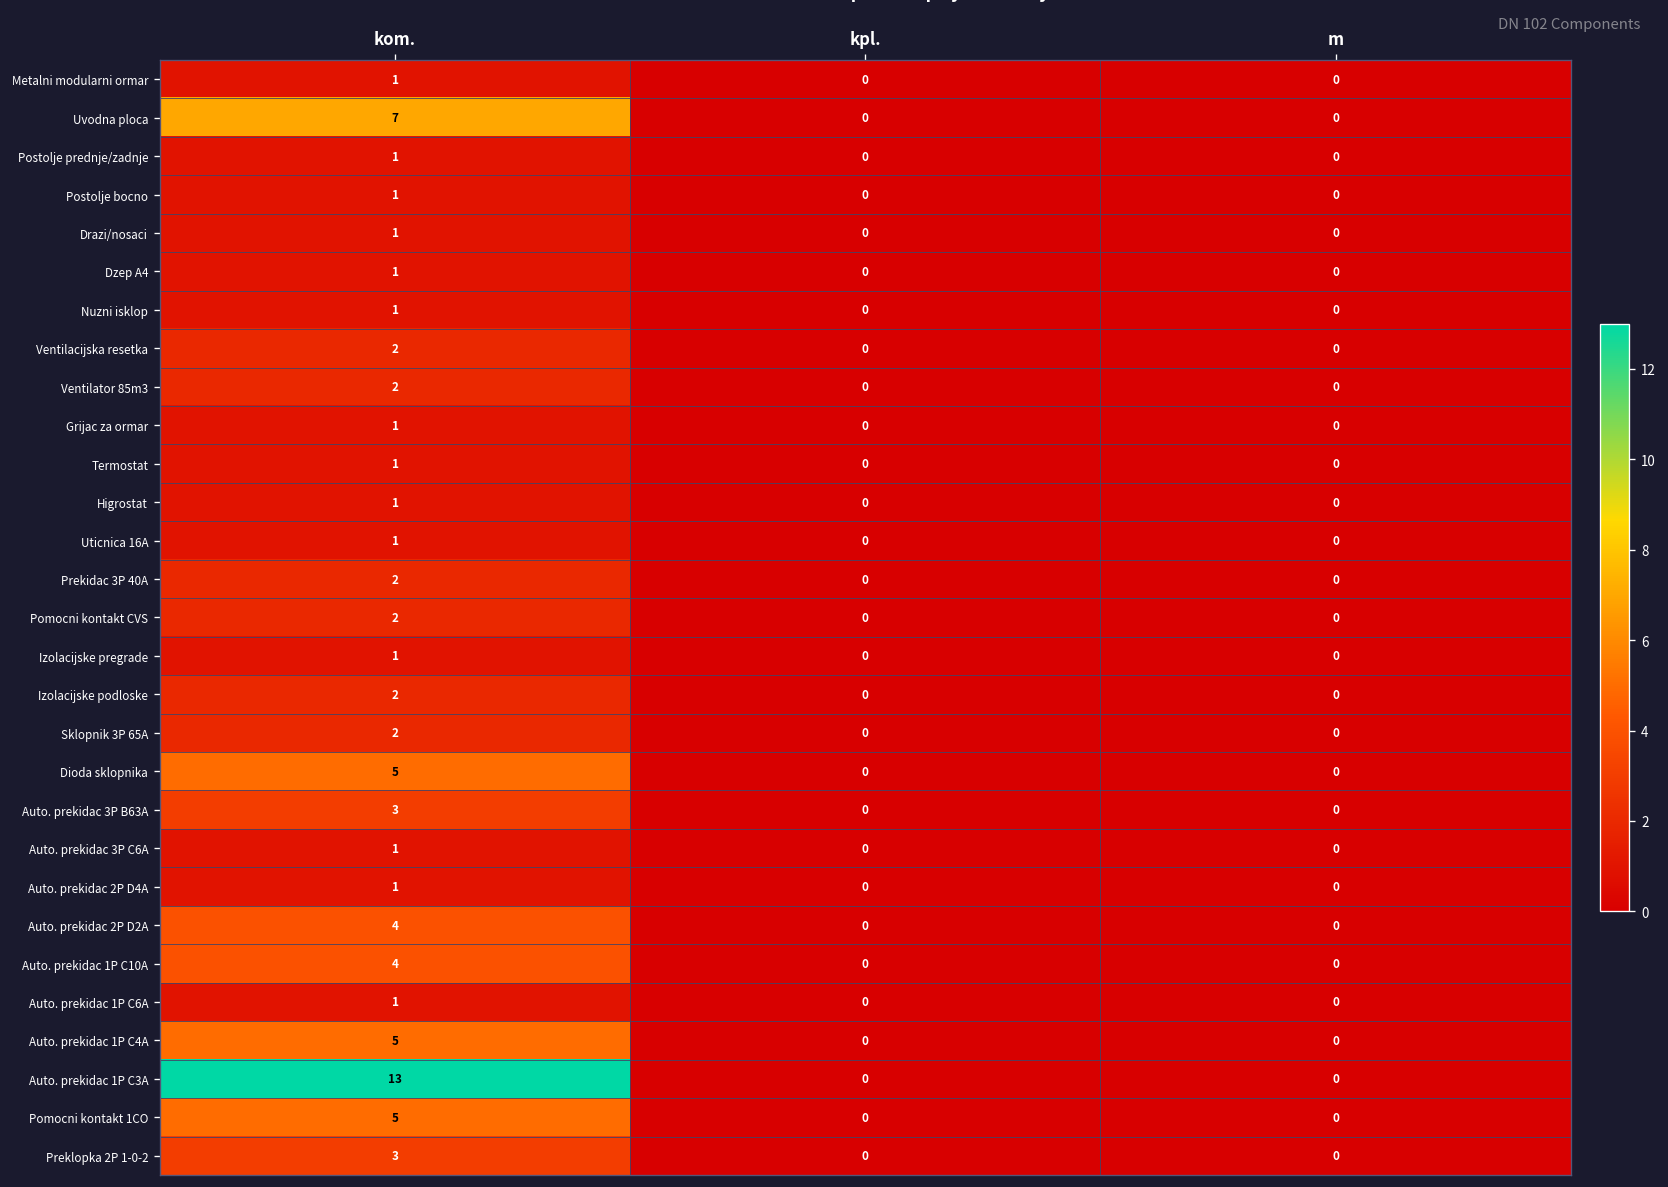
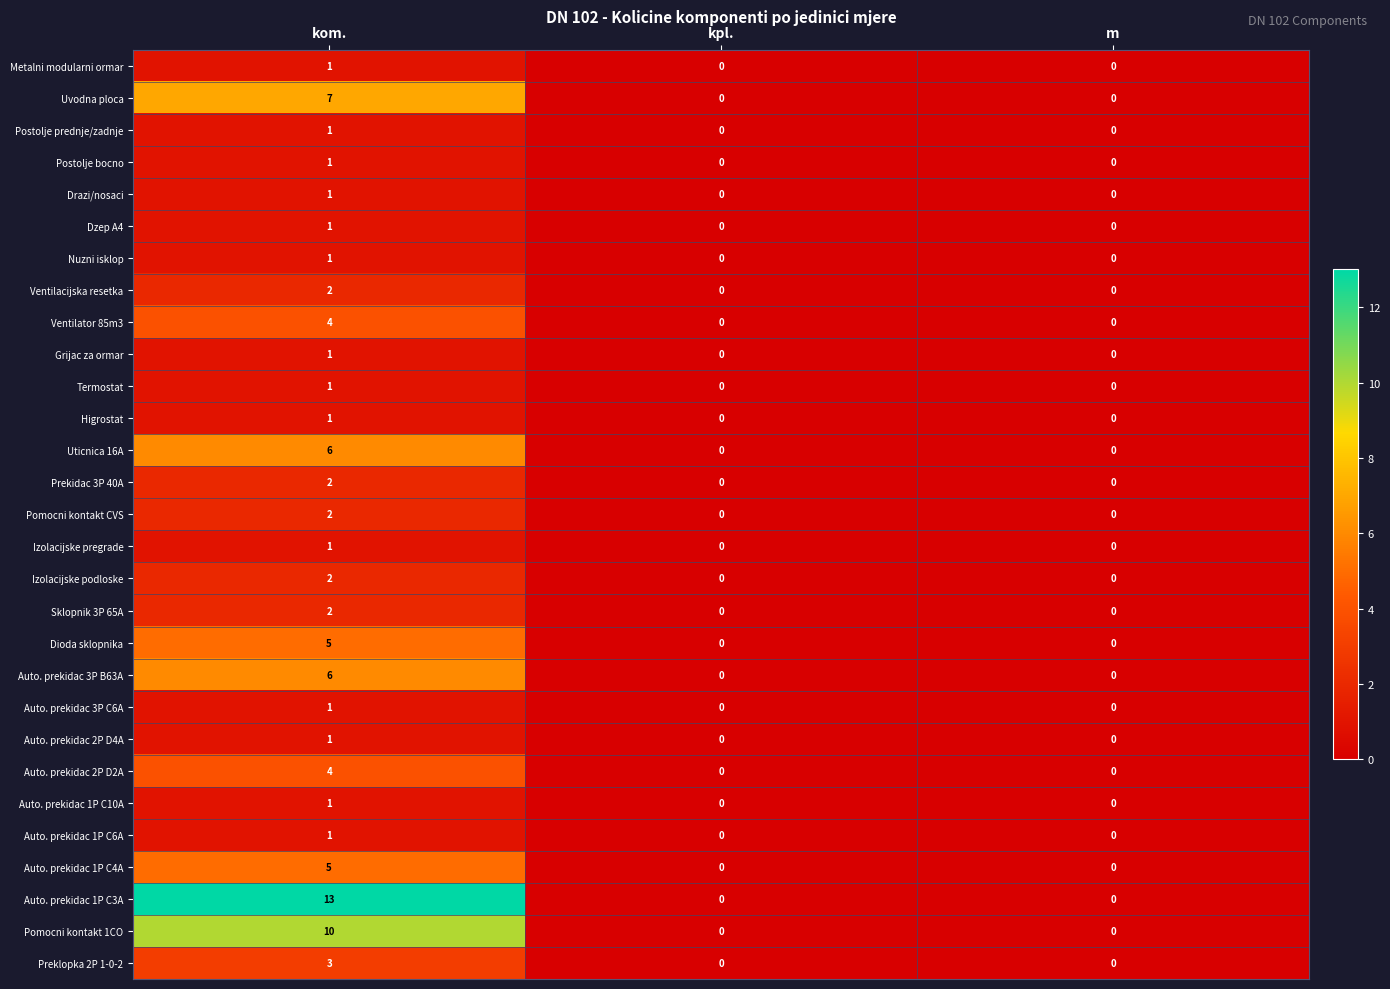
  {
    "Metalni modularni ormar": {
      "kom.": 1,
      "kpl.": 0,
      "m": 0
    },
    "Uvodna ploca": {
      "kom.": 7,
      "kpl.": 0,
      "m": 0
    },
    "Postolje prednje/zadnje": {
      "kom.": 1,
      "kpl.": 0,
      "m": 0
    },
    "Postolje bocno": {
      "kom.": 1,
      "kpl.": 0,
      "m": 0
    },
    "Drazi/nosaci": {
      "kom.": 1,
      "kpl.": 0,
      "m": 0
    },
    "Dzep A4": {
      "kom.": 1,
      "kpl.": 0,
      "m": 0
    },
    "Nuzni isklop": {
      "kom.": 1,
      "kpl.": 0,
      "m": 0
    },
    "Ventilacijska resetka": {
      "kom.": 2,
      "kpl.": 0,
      "m": 0
    },
    "Ventilator 85m3": {
-     "kom.": 2,
+     "kom.": 4,
      "kpl.": 0,
      "m": 0
    },
    "Grijac za ormar": {
      "kom.": 1,
      "kpl.": 0,
      "m": 0
    },
    "Termostat": {
      "kom.": 1,
      "kpl.": 0,
      "m": 0
    },
    "Higrostat": {
      "kom.": 1,
      "kpl.": 0,
      "m": 0
    },
    "Uticnica 16A": {
-     "kom.": 1,
+     "kom.": 6,
      "kpl.": 0,
      "m": 0
    },
    "Prekidac 3P 40A": {
      "kom.": 2,
      "kpl.": 0,
      "m": 0
    },
    "Pomocni kontakt CVS": {
      "kom.": 2,
      "kpl.": 0,
      "m": 0
    },
    "Izolacijske pregrade": {
      "kom.": 1,
      "kpl.": 0,
      "m": 0
    },
    "Izolacijske podloske": {
      "kom.": 2,
      "kpl.": 0,
      "m": 0
    },
    "Sklopnik 3P 65A": {
      "kom.": 2,
      "kpl.": 0,
      "m": 0
    },
    "Dioda sklopnika": {
      "kom.": 5,
      "kpl.": 0,
      "m": 0
    },
    "Auto. prekidac 3P B63A": {
-     "kom.": 3,
+     "kom.": 6,
      "kpl.": 0,
      "m": 0
    },
    "Auto. prekidac 3P C6A": {
      "kom.": 1,
      "kpl.": 0,
      "m": 0
    },
    "Auto. prekidac 2P D4A": {
      "kom.": 1,
      "kpl.": 0,
      "m": 0
    },
    "Auto. prekidac 2P D2A": {
      "kom.": 4,
      "kpl.": 0,
      "m": 0
    },
    "Auto. prekidac 1P C10A": {
-     "kom.": 4,
+     "kom.": 1,
      "kpl.": 0,
      "m": 0
    },
    "Auto. prekidac 1P C6A": {
      "kom.": 1,
      "kpl.": 0,
      "m": 0
    },
    "Auto. prekidac 1P C4A": {
      "kom.": 5,
      "kpl.": 0,
      "m": 0
    },
    "Auto. prekidac 1P C3A": {
      "kom.": 13,
      "kpl.": 0,
      "m": 0
    },
    "Pomocni kontakt 1CO": {
-     "kom.": 5,
+     "kom.": 10,
      "kpl.": 0,
      "m": 0
    },
    "Preklopka 2P 1-0-2": {
      "kom.": 3,
      "kpl.": 0,
      "m": 0
    }
  }
